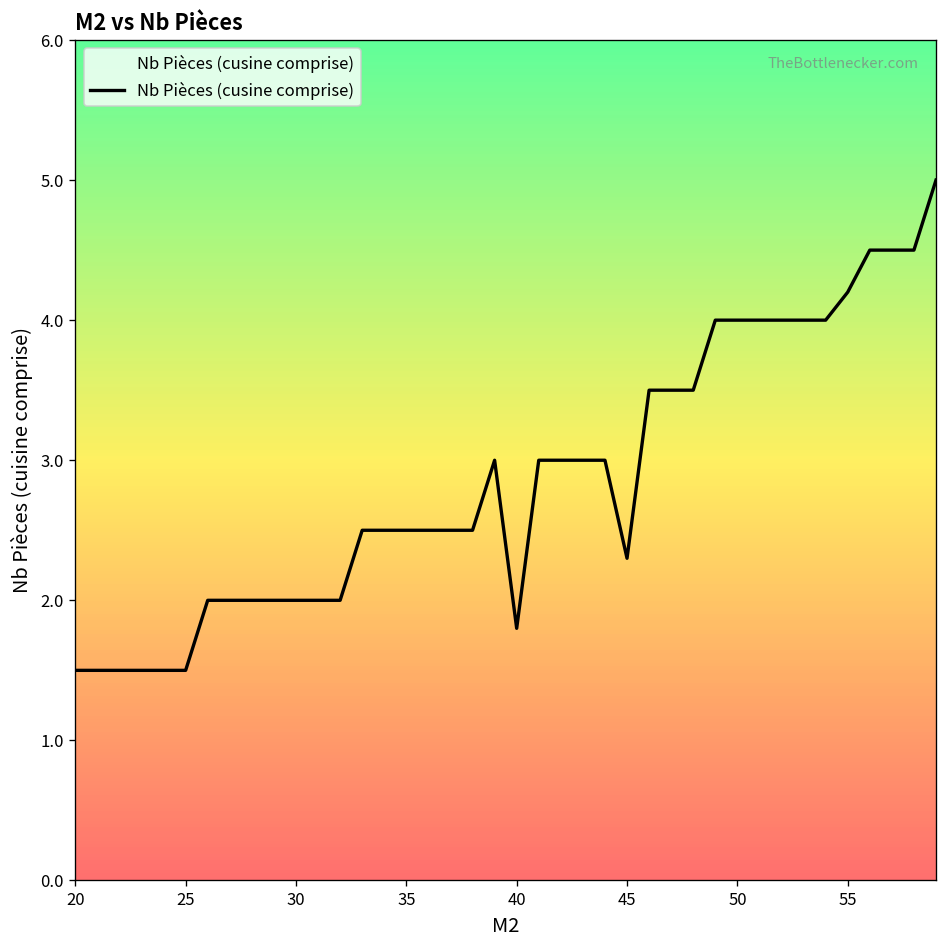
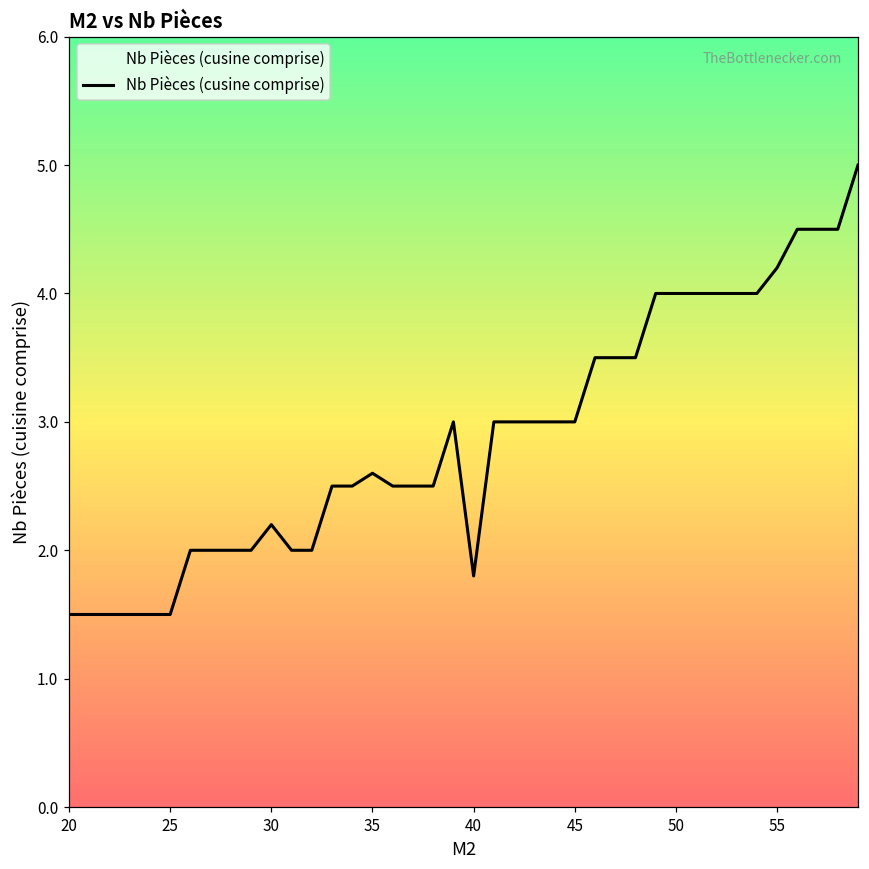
  {
    "20": 1.5,
    "25": 1.5,
-   "30": 2.0,
-   "35": 2.5,
+   "30": 2.2,
+   "35": 2.6,
    "40": 1.8,
-   "45": 2.3,
+   "45": 3.0,
    "50": 4.0,
    "55": 4.2
  }
